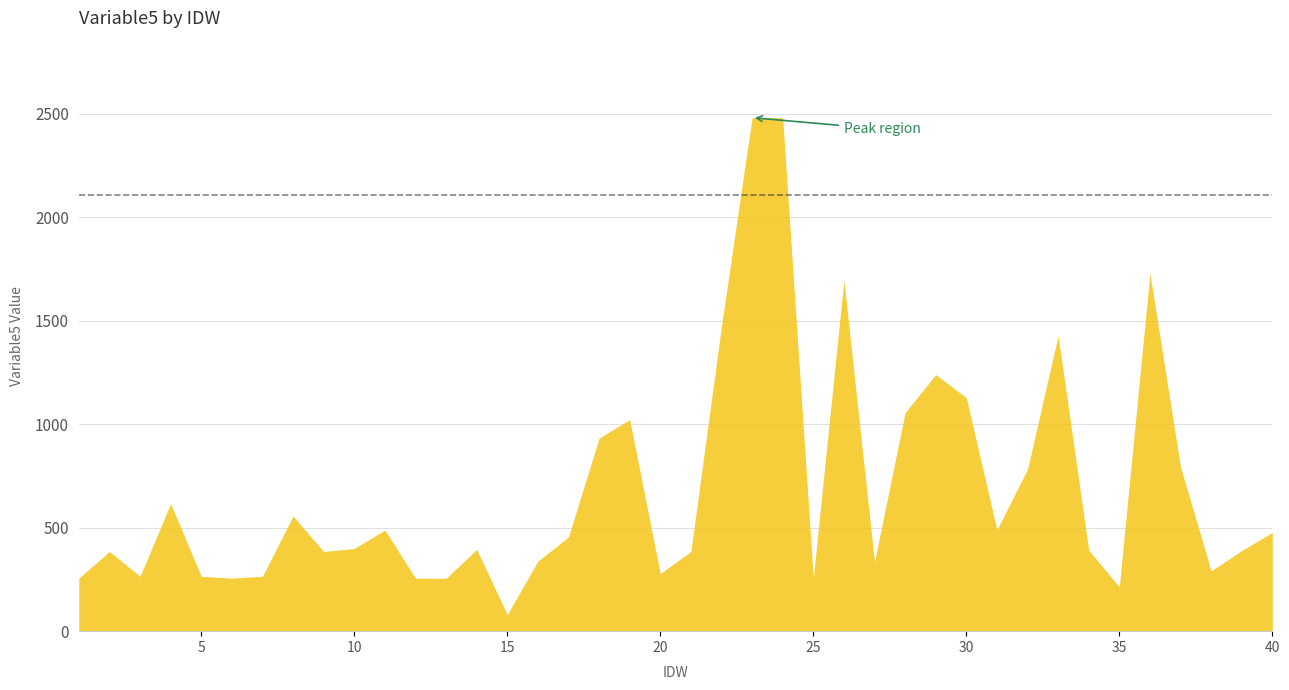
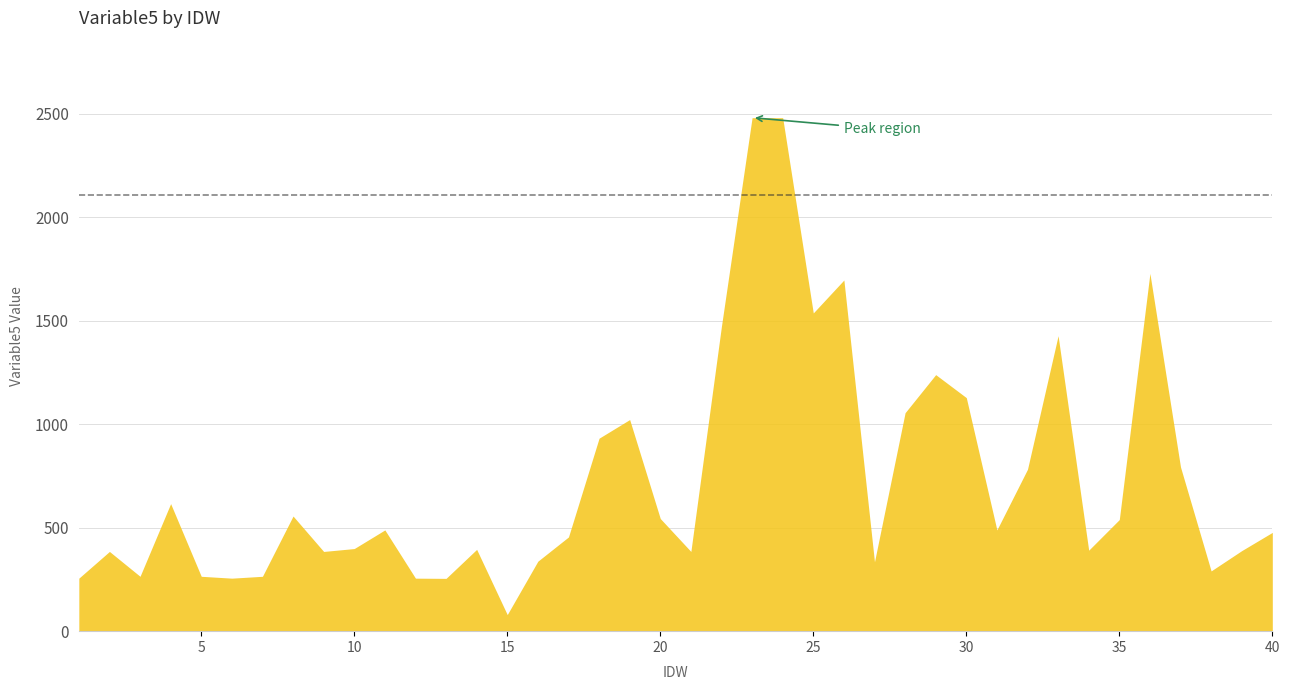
  {
    "5": 270,
    "10": 400,
    "15": 80,
-   "20": 280,
-   "25": 260,
+   "20": 540,
+   "25": 1540,
    "30": 1130,
-   "35": 210,
+   "35": 540,
    "40": 480
  }
